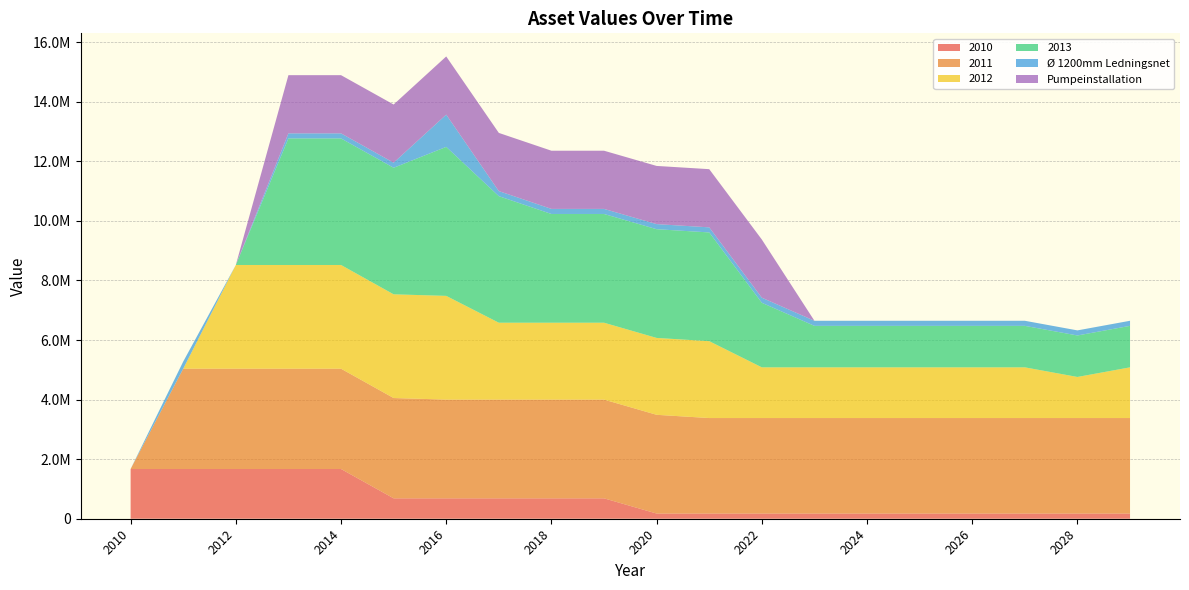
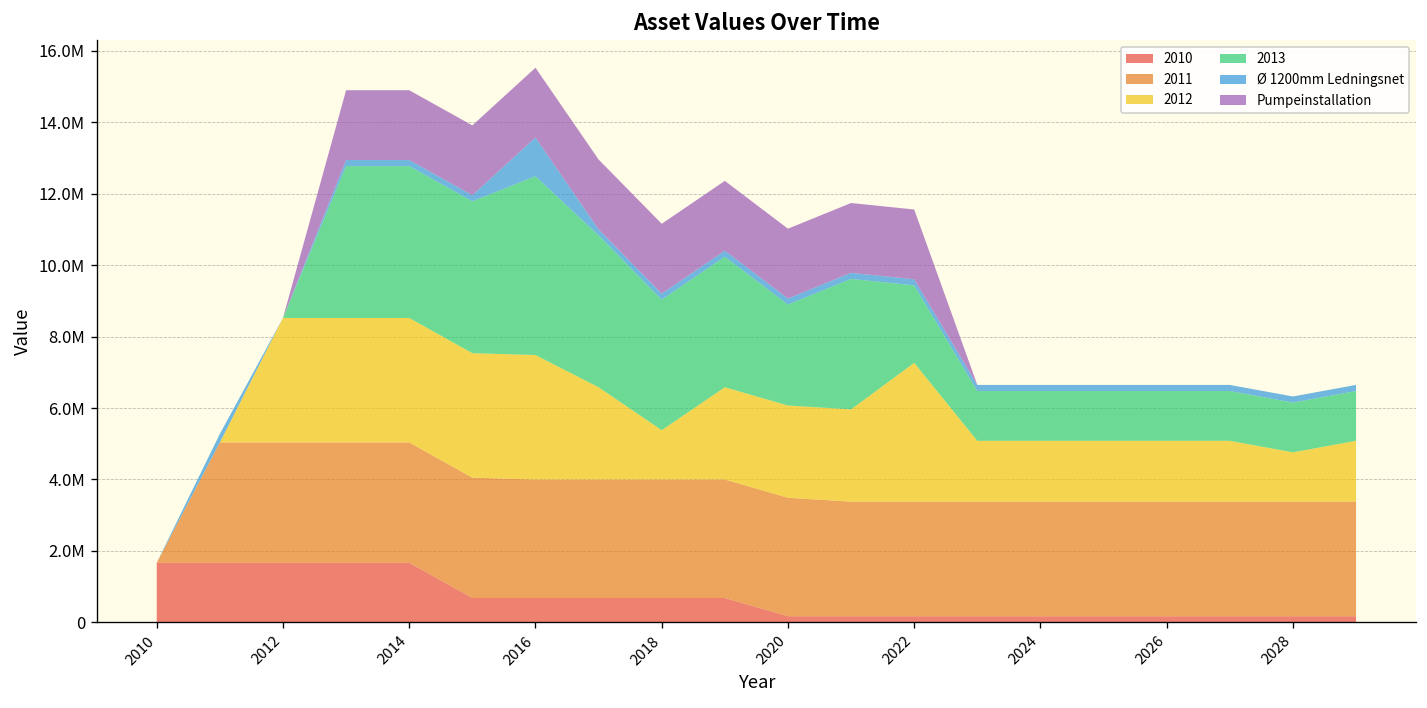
  {
    "2012": {
      "2014": 3500000,
      "2016": 3500000,
-     "2018": 2600000,
+     "2018": 1400000,
      "2020": 2600000,
-     "2022": 1700000,
+     "2022": 3900000,
      "2024": 1700000,
      "2026": 1700000,
      "2028": 1400000
    },
    "2013": {
      "2014": 4200000,
      "2016": 5000000,
      "2018": 3700000,
-     "2020": 3700000,
+     "2020": 2800000,
      "2022": 2200000,
      "2024": 1400000,
      "2026": 1400000,
      "2028": 1400000
    },
    "Ø 1200mm Ledningsnet": {
      "2014": 200000,
      "2016": 1100000,
      "2018": 200000,
      "2020": 200000,
      "2022": 200000
    },
    "Pumpeinstallation": {
      "2014": 2000000,
      "2016": 2000000,
      "2018": 2000000,
      "2020": 2000000,
      "2022": 2000000
    }
  }
